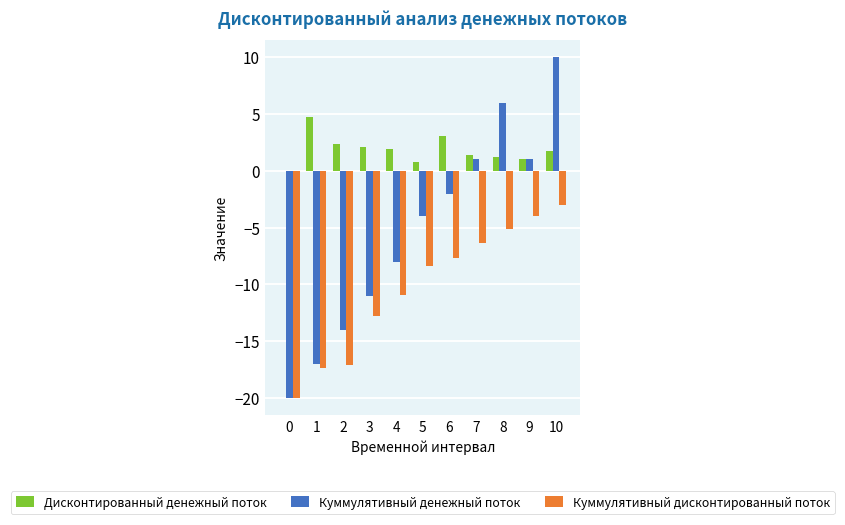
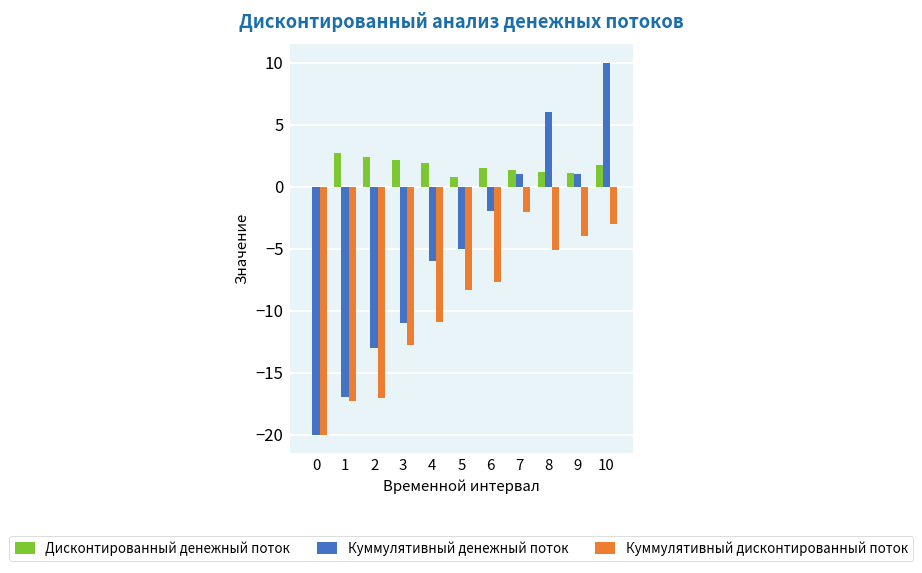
  {
    "Дисконтированный денежный поток": {
      "0": 0.0,
-     "1": 4.8,
+     "1": 2.7,
      "2": 2.4,
      "3": 2.1,
      "4": 1.9,
      "5": 0.8,
-     "6": 3.1,
+     "6": 1.5,
      "7": 1.4,
      "8": 1.2,
      "9": 1.1,
      "10": 1.8
    },
    "Куммулятивный денежный поток": {
      "0": -20,
      "1": -17,
-     "2": -14,
+     "2": -13,
      "3": -11,
-     "4": -8,
-     "5": -4,
+     "4": -6,
+     "5": -5,
      "6": -2,
      "7": 1,
      "8": 6,
      "9": 1,
      "10": 10
    },
    "Куммулятивный дисконтированный поток": {
      "0": -20.0,
      "1": -17.3,
      "2": -17.0,
      "3": -12.8,
      "4": -10.9,
      "5": -8.4,
      "6": -7.7,
-     "7": -6.3,
+     "7": -2.1,
      "8": -5.1,
      "9": -4.0,
      "10": -3.0
    }
  }
